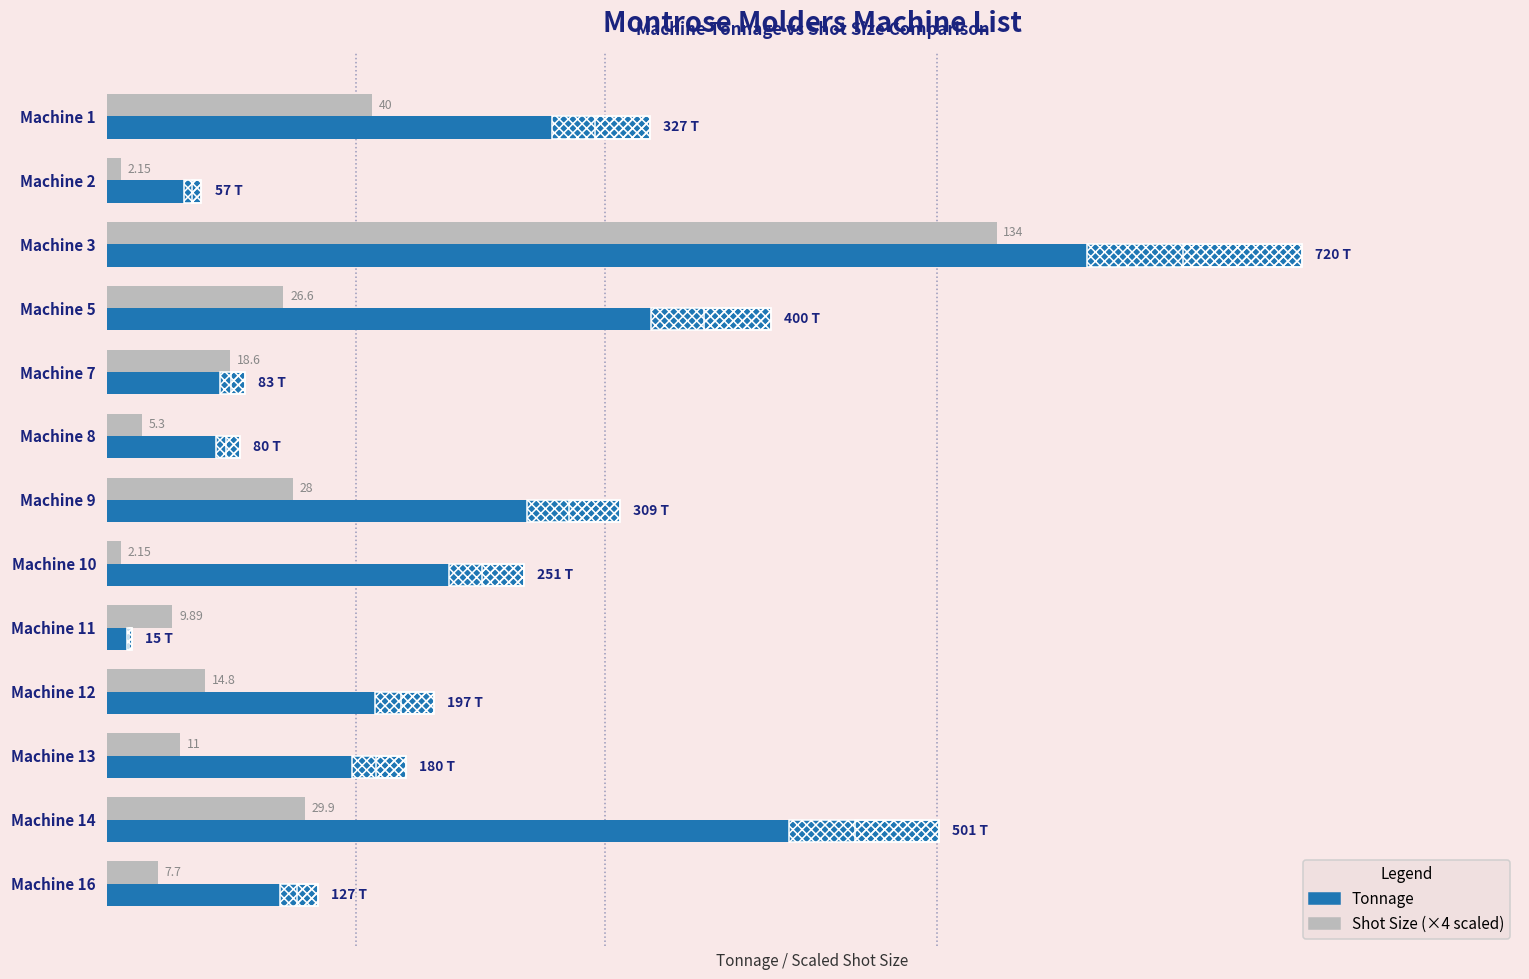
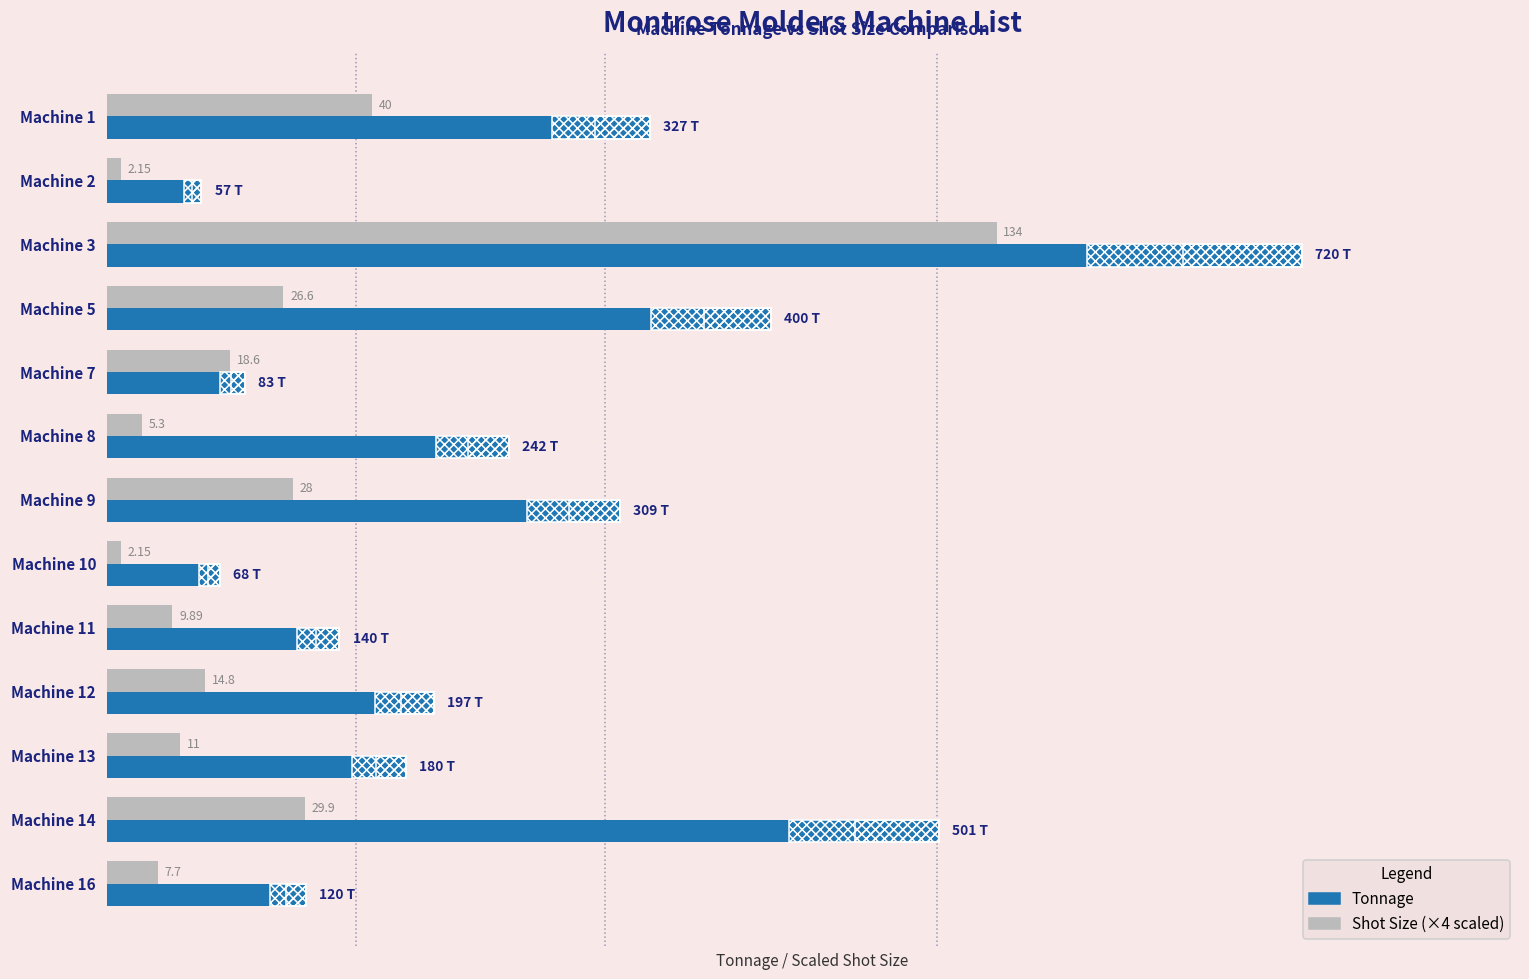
  {
    "Tonnage": {
      "Machine 1": 327,
      "Machine 2": 57,
      "Machine 3": 720,
      "Machine 5": 400,
      "Machine 7": 83,
-     "Machine 8": 80,
+     "Machine 8": 242,
      "Machine 9": 309,
-     "Machine 10": 251,
-     "Machine 11": 15,
+     "Machine 10": 68,
+     "Machine 11": 140,
      "Machine 12": 197,
      "Machine 13": 180,
      "Machine 14": 501,
-     "Machine 16": 127
+     "Machine 16": 120
    }
  }
